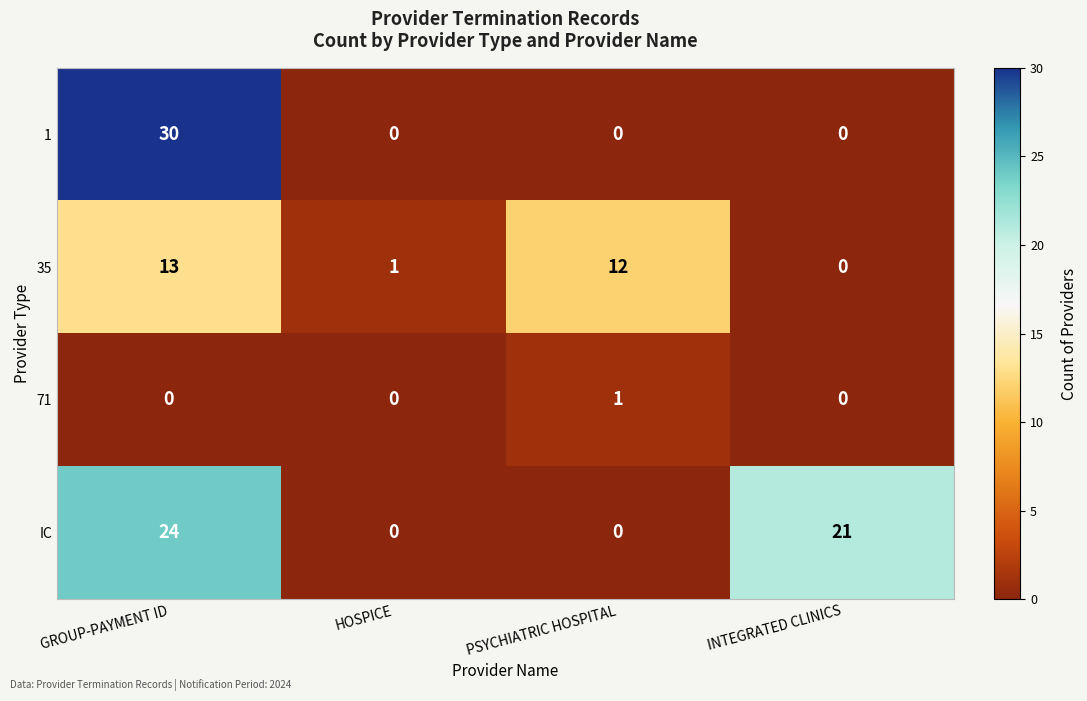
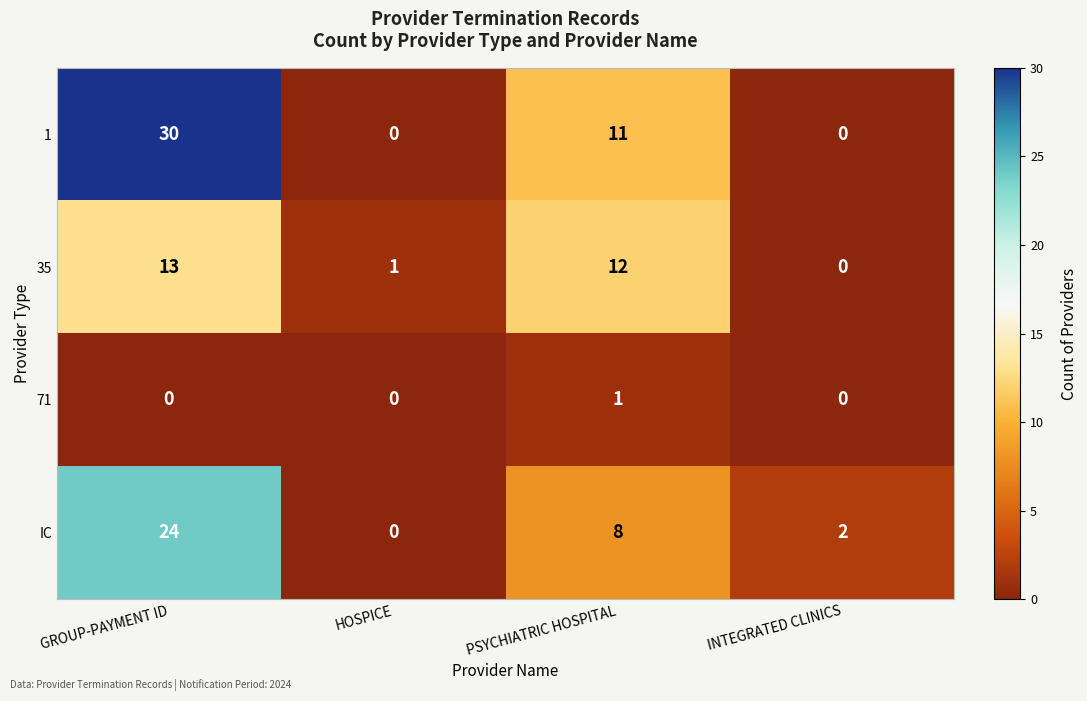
  {
    "1": {
      "GROUP-PAYMENT ID": 30,
      "HOSPICE": 0,
-     "PSYCHIATRIC HOSPITAL": 0,
+     "PSYCHIATRIC HOSPITAL": 11,
      "INTEGRATED CLINICS": 0
    },
    "35": {
      "GROUP-PAYMENT ID": 13,
      "HOSPICE": 1,
      "PSYCHIATRIC HOSPITAL": 12,
      "INTEGRATED CLINICS": 0
    },
    "71": {
      "GROUP-PAYMENT ID": 0,
      "HOSPICE": 0,
      "PSYCHIATRIC HOSPITAL": 1,
      "INTEGRATED CLINICS": 0
    },
    "IC": {
      "GROUP-PAYMENT ID": 24,
      "HOSPICE": 0,
-     "PSYCHIATRIC HOSPITAL": 0,
-     "INTEGRATED CLINICS": 21
+     "PSYCHIATRIC HOSPITAL": 8,
+     "INTEGRATED CLINICS": 2
    }
  }
